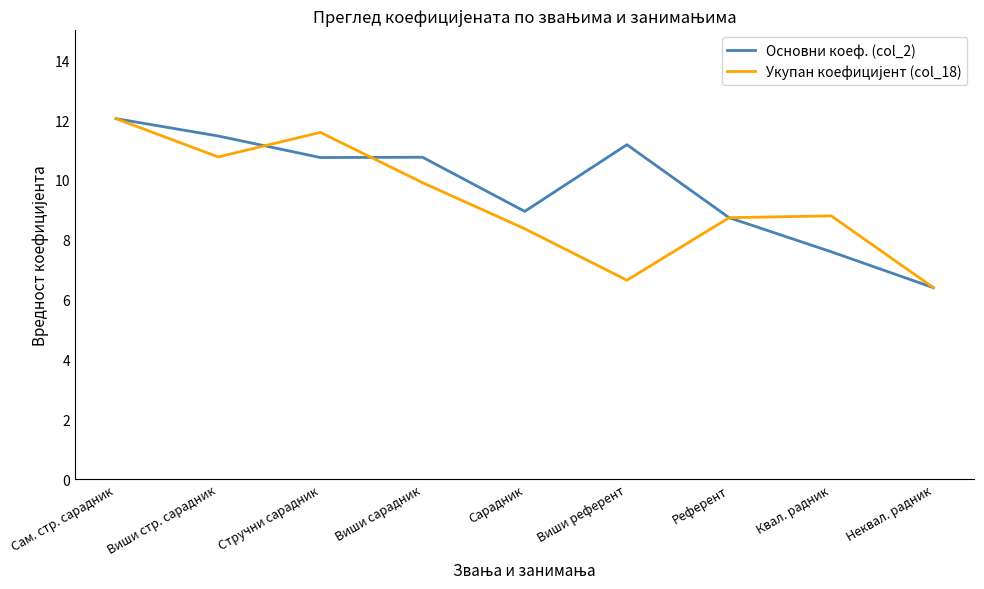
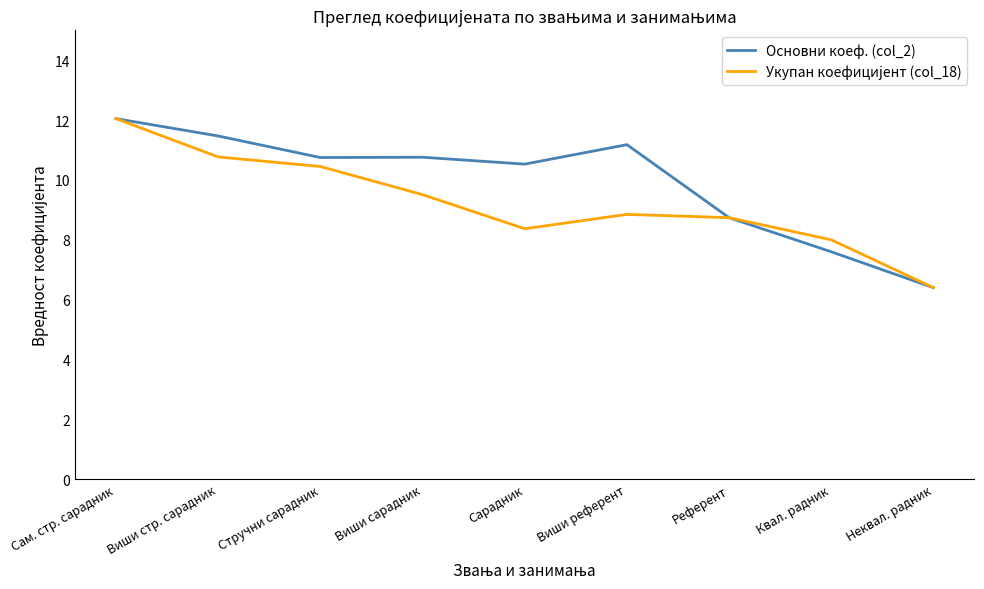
  {
    "Основни коеф. (col_2)": {
      "Виши стр. сарадник": 11.5,
      "Стручни сарадник": 10.8,
      "Виши сарадник": 10.8,
-     "Сарадник": 9.0,
+     "Сарадник": 10.5,
      "Виши референт": 11.2,
      "Квал. радник": 7.6
    },
    "Укупан коефицијент (col_18)": {
      "Виши стр. сарадник": 10.8,
-     "Стручни сарадник": 11.6,
-     "Виши сарадник": 9.9,
+     "Стручни сарадник": 10.5,
+     "Виши сарадник": 9.5,
      "Сарадник": 8.4,
-     "Виши референт": 6.7,
-     "Квал. радник": 8.8
+     "Виши референт": 8.9,
+     "Квал. радник": 8.0
    }
  }
